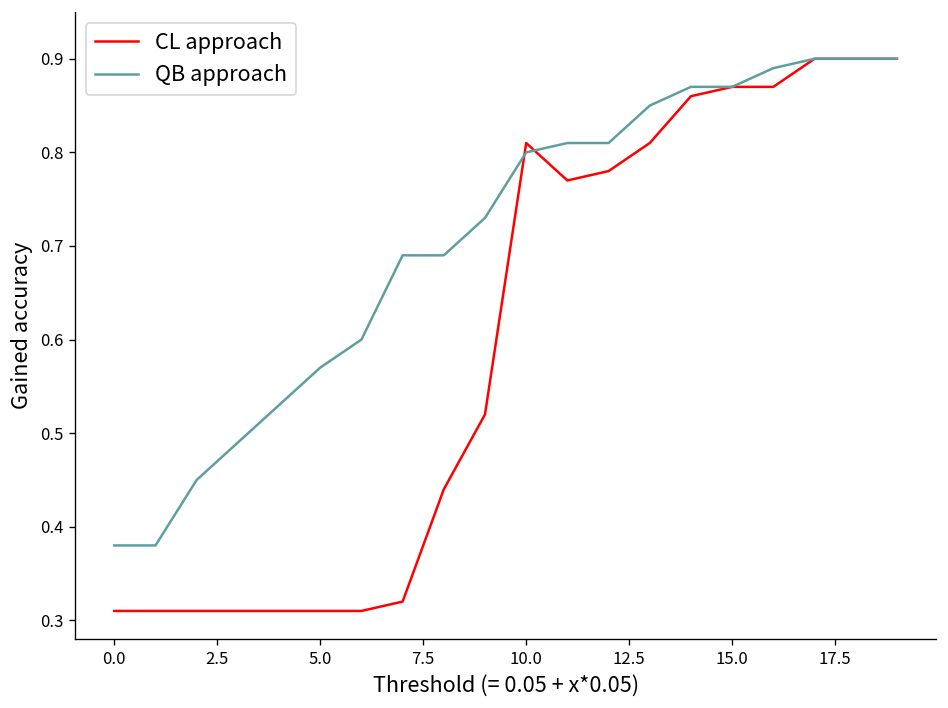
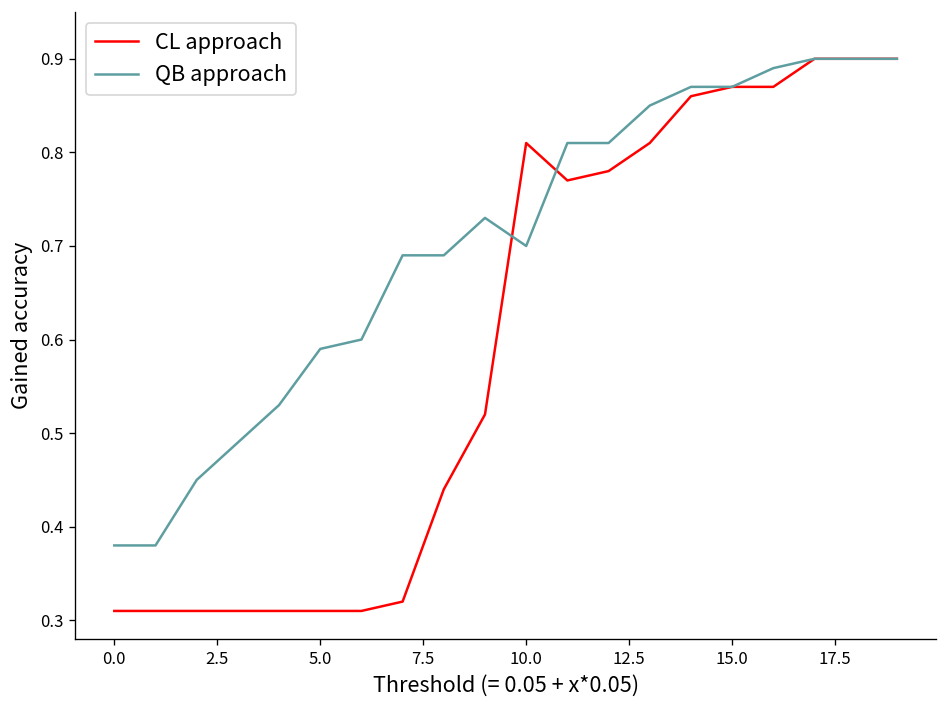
  {
    "CL approach": {
      "0.0": 0.31,
      "5.0": 0.31,
      "10.0": 0.81
    },
    "QB approach": {
      "0.0": 0.38,
-     "5.0": 0.57,
-     "10.0": 0.8
+     "5.0": 0.59,
+     "10.0": 0.7
    }
  }
